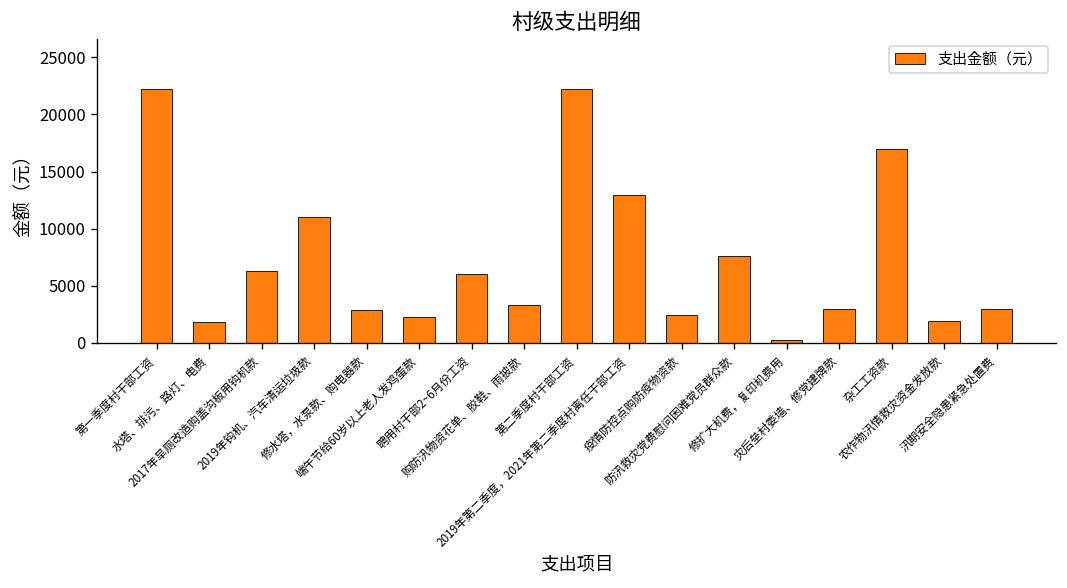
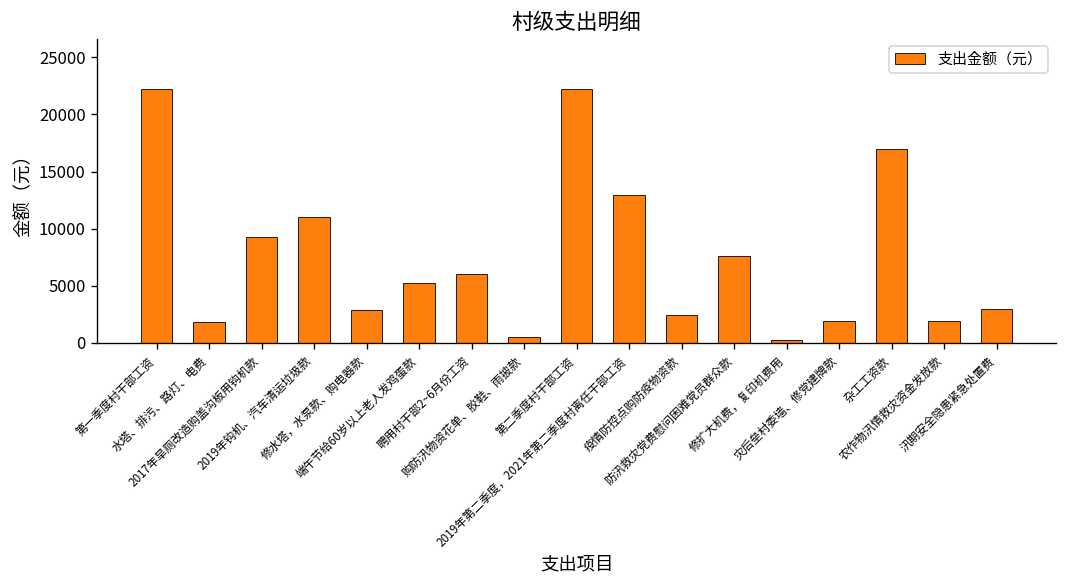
  {
    "第一季度村干部工资": 22000,
    "水塔、排污、路灯、电费": 2000,
-   "2017年旱厕改造购盖沟板用钩机款": 6000,
+   "2017年旱厕改造购盖沟板用钩机款": 9000,
    "2019年钩机、汽车清运垃圾款": 11000,
    "修水塔，水泵款、购电器款": 3000,
-   "端午节给60岁以上老人发鸡蛋款": 2000,
+   "端午节给60岁以上老人发鸡蛋款": 5000,
    "聘用村干部2~6月份工资": 6000,
-   "购防汛物资花单、胶鞋、雨披款": 3000,
+   "购防汛物资花单、胶鞋、雨披款": 0,
    "第二季度村干部工资": 22000,
    "2019年第二季度，2021年第二季度村离任干部工资": 13000,
    "疫情防控点购防疫物资款": 2000,
    "防汛救灾党费慰问困难党员群众款": 8000,
    "修扩大机费，复印机费用": 0,
-   "灾后垒村委墙、修党建牌款": 3000,
+   "灾后垒村委墙、修党建牌款": 2000,
    "杂工工资款": 17000,
    "农作物汛情救灾资金发放款": 2000,
    "汛期安全隐患紧急处置费": 3000
  }
